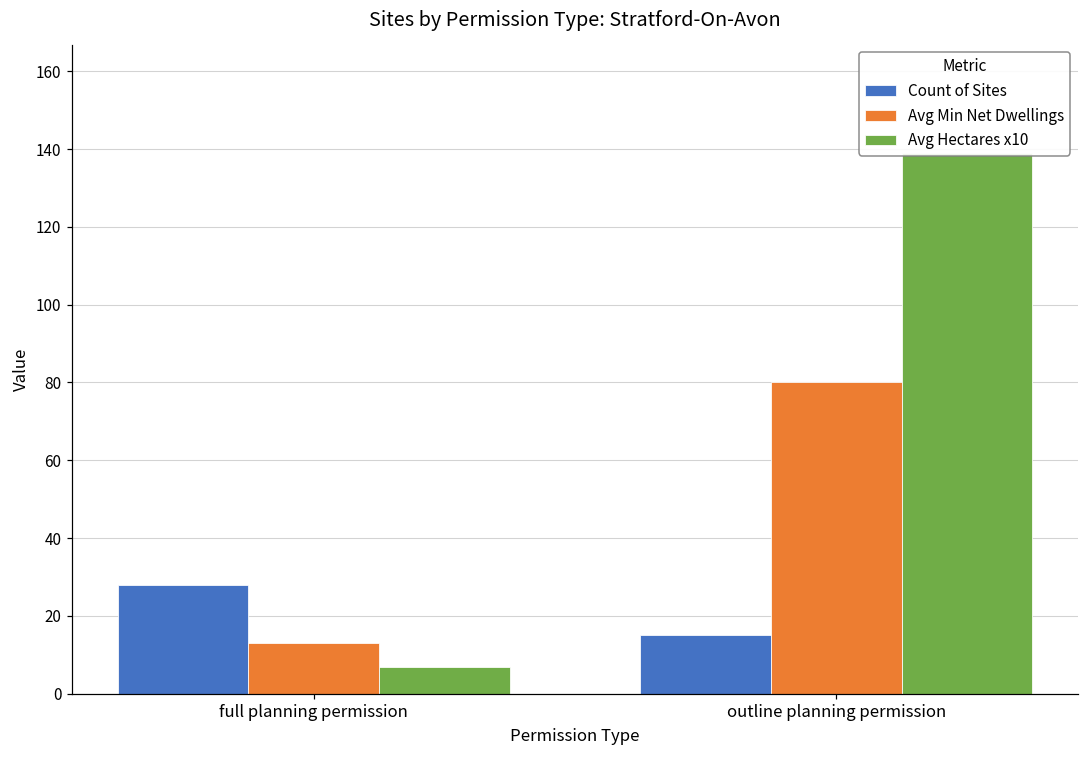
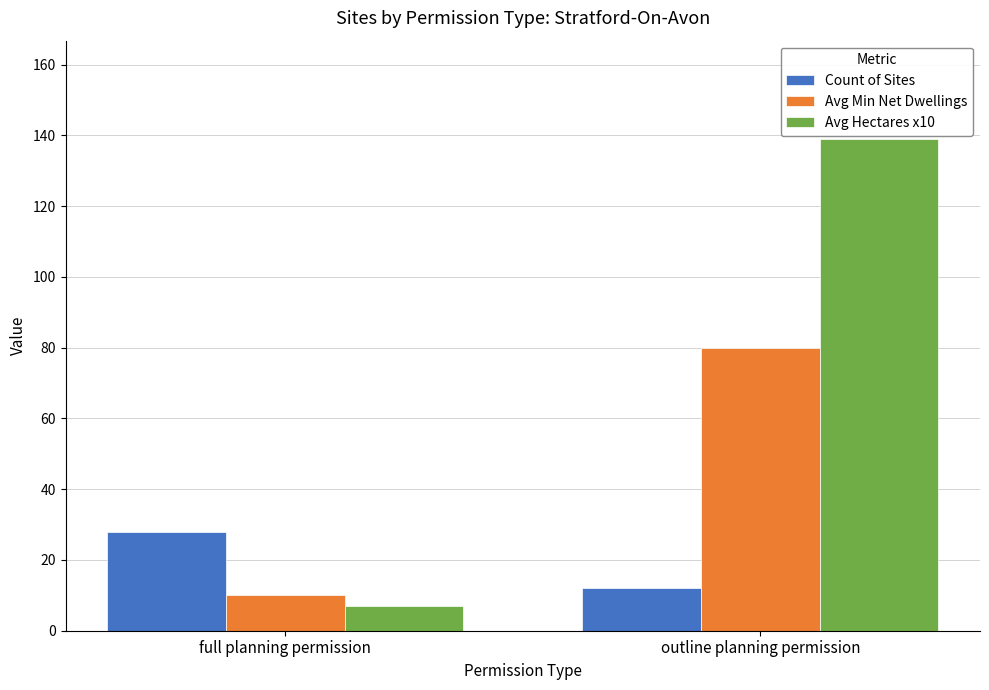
  {
    "Count of Sites": {
      "full planning permission": 28,
-     "outline planning permission": 15
+     "outline planning permission": 12
    },
    "Avg Min Net Dwellings": {
-     "full planning permission": 13,
+     "full planning permission": 10,
      "outline planning permission": 80
    },
    "Avg Hectares x10": {
      "full planning permission": 7,
      "outline planning permission": 139
    }
  }
